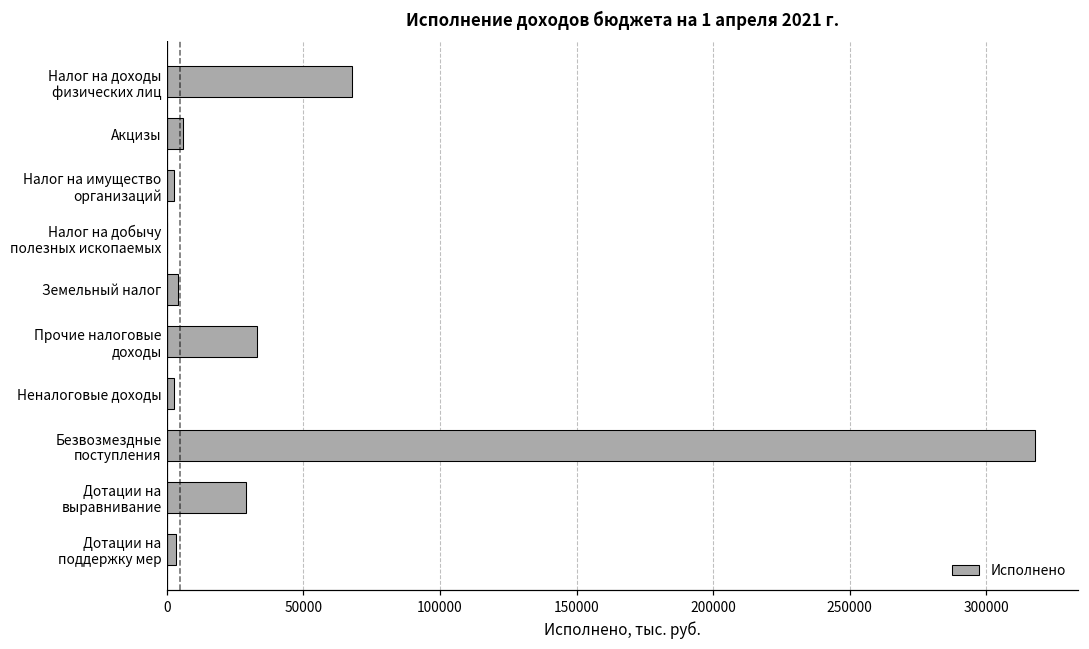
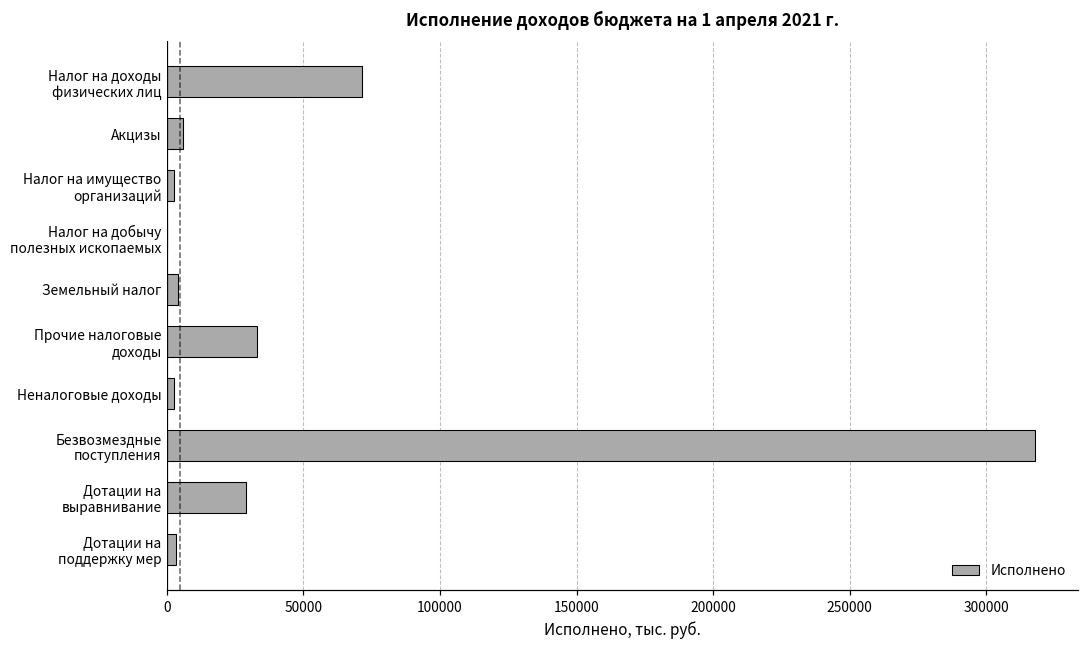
  {
-   "Налог на доходы физических лиц": 68000,
+   "Налог на доходы физических лиц": 72000,
    "Акцизы": 6000,
    "Налог на имущество организаций": 3000,
    "Земельный налог": 4000,
    "Прочие налоговые доходы": 33000,
    "Неналоговые доходы": 3000,
    "Безвозмездные поступления": 318000,
    "Дотации на выравнивание": 29000,
    "Дотации на поддержку мер": 3000
  }
